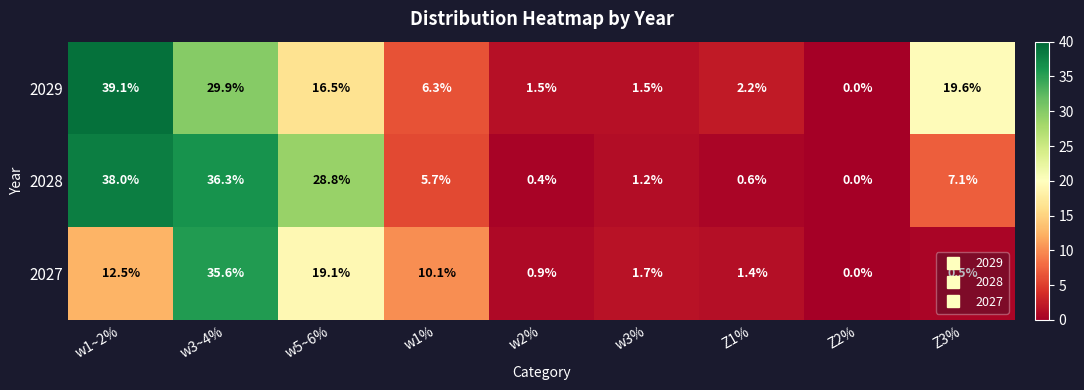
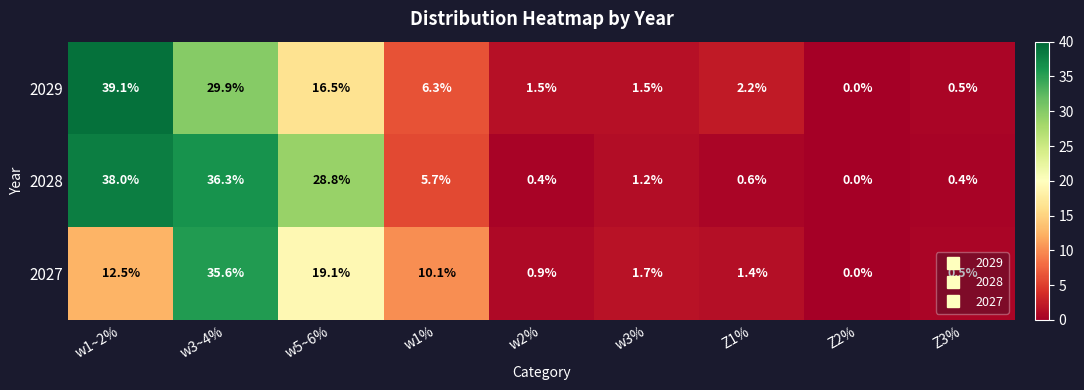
  {
    "2029": {
      "w1~2%": "39.1%",
      "w3~4%": "29.9%",
      "w5~6%": "16.5%",
      "w1%": "6.3%",
      "w2%": "1.5%",
      "w3%": "1.5%",
      "Z1%": "2.2%",
      "Z2%": "0.0%",
-     "Z3%": "19.6%"
+     "Z3%": "0.5%"
    },
    "2028": {
      "w1~2%": "38.0%",
      "w3~4%": "36.3%",
      "w5~6%": "28.8%",
      "w1%": "5.7%",
      "w2%": "0.4%",
      "w3%": "1.2%",
      "Z1%": "0.6%",
      "Z2%": "0.0%",
-     "Z3%": "7.1%"
+     "Z3%": "0.4%"
    },
    "2027": {
      "w1~2%": "12.5%",
      "w3~4%": "35.6%",
      "w5~6%": "19.1%",
      "w1%": "10.1%",
      "w2%": "0.9%",
      "w3%": "1.7%",
      "Z1%": "1.4%",
      "Z2%": "0.0%"
    }
  }
